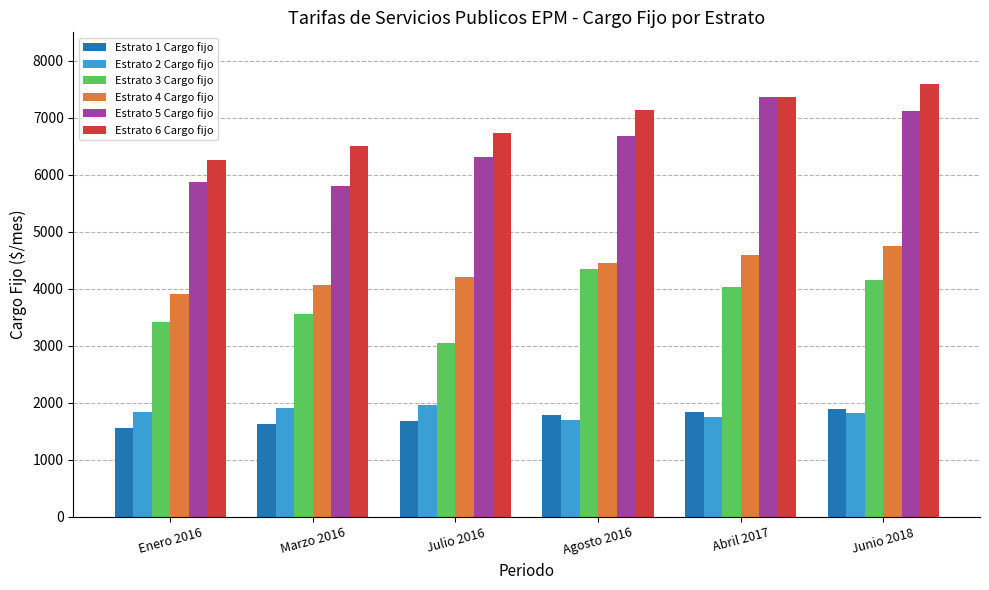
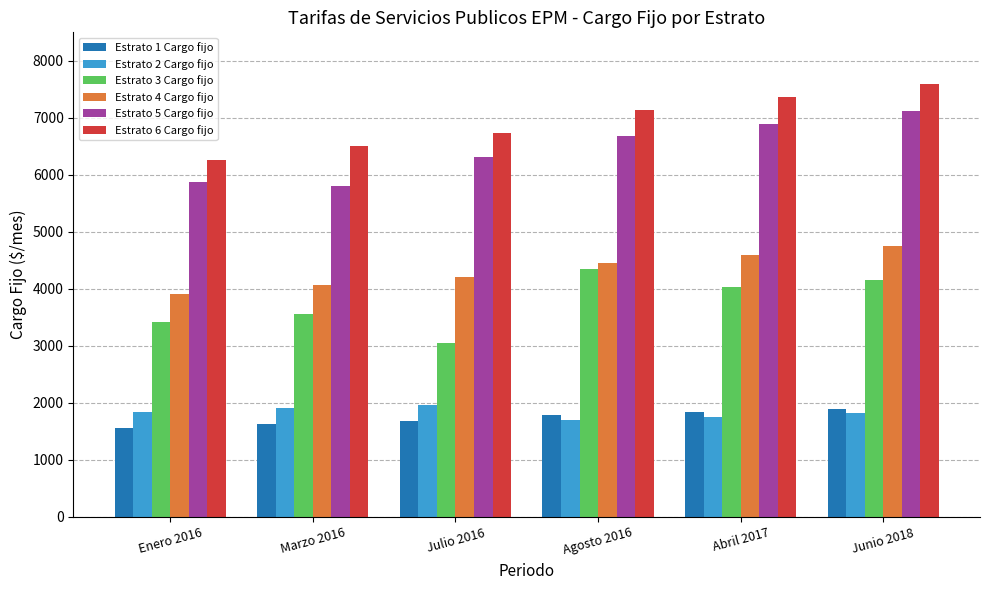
  {
    "Estrato 3 Cargo fijo": {
      "Enero 2016": 3400,
      "Marzo 2016": 3600,
      "Julio 2016": 3000,
      "Agosto 2016": 4300,
      "Abril 2017": 4000,
      "Junio 2018": 4200
    },
    "Estrato 4 Cargo fijo": {
      "Enero 2016": 3900,
      "Marzo 2016": 4100,
      "Julio 2016": 4200,
      "Agosto 2016": 4500,
      "Abril 2017": 4600,
      "Junio 2018": 4700
    },
    "Estrato 5 Cargo fijo": {
      "Enero 2016": 5900,
      "Marzo 2016": 5800,
      "Julio 2016": 6300,
      "Agosto 2016": 6700,
-     "Abril 2017": 7400,
+     "Abril 2017": 6900,
      "Junio 2018": 7100
    },
    "Estrato 6 Cargo fijo": {
      "Enero 2016": 6300,
      "Marzo 2016": 6500,
      "Julio 2016": 6700,
      "Agosto 2016": 7100,
      "Abril 2017": 7400,
      "Junio 2018": 7600
    }
  }
